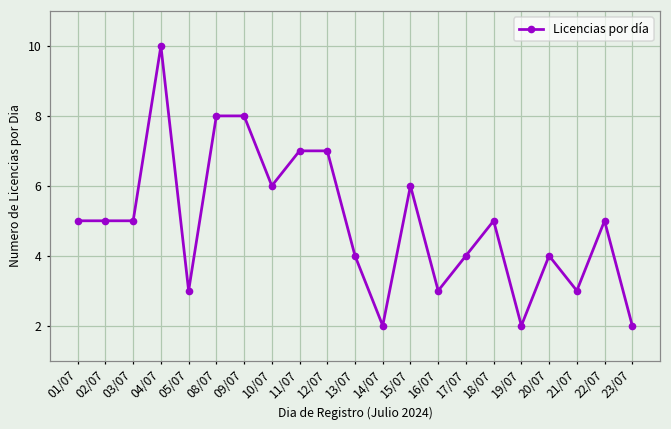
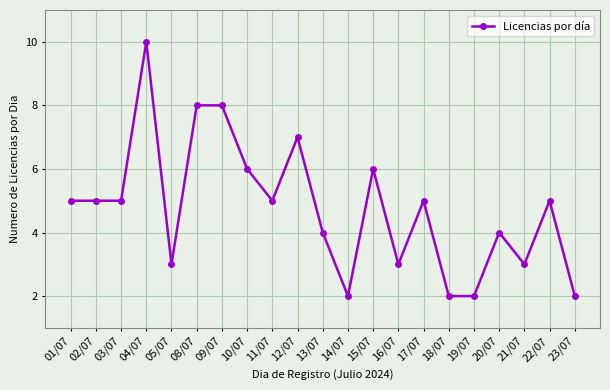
  {
    "01/07": 5,
    "02/07": 5,
    "03/07": 5,
    "04/07": 10,
    "05/07": 3,
    "08/07": 8,
    "09/07": 8,
    "10/07": 6,
-   "11/07": 7,
+   "11/07": 5,
    "12/07": 7,
    "13/07": 4,
    "14/07": 2,
    "15/07": 6,
    "16/07": 3,
-   "17/07": 4,
-   "18/07": 5,
+   "17/07": 5,
+   "18/07": 2,
    "19/07": 2,
    "20/07": 4,
    "21/07": 3,
    "22/07": 5,
    "23/07": 2
  }
